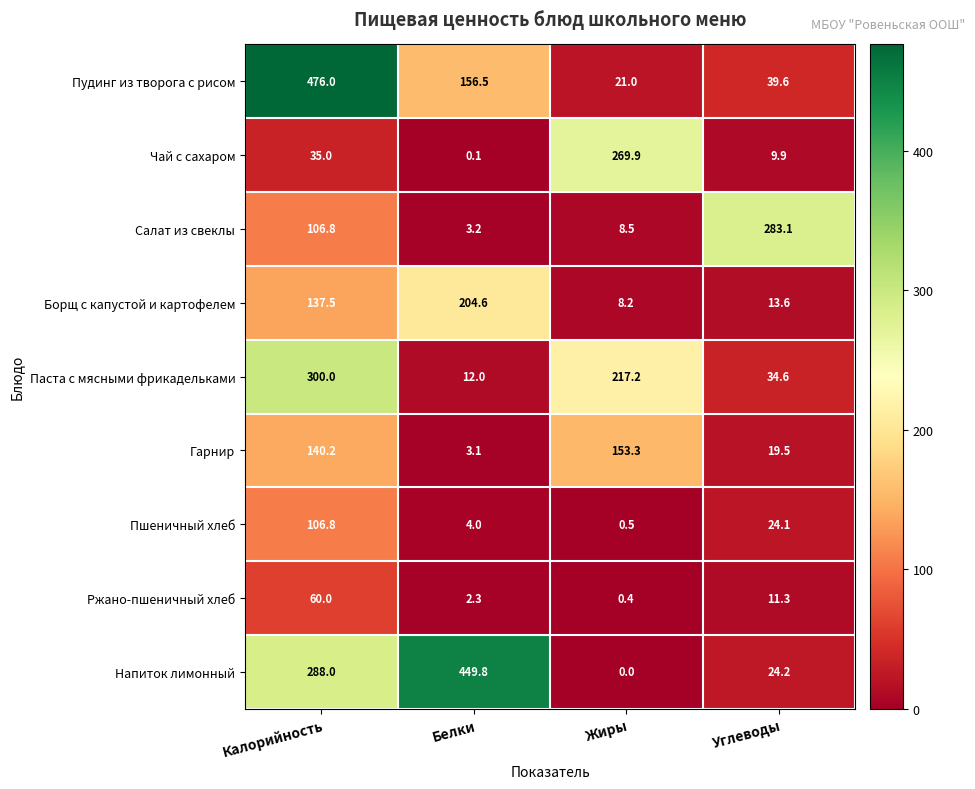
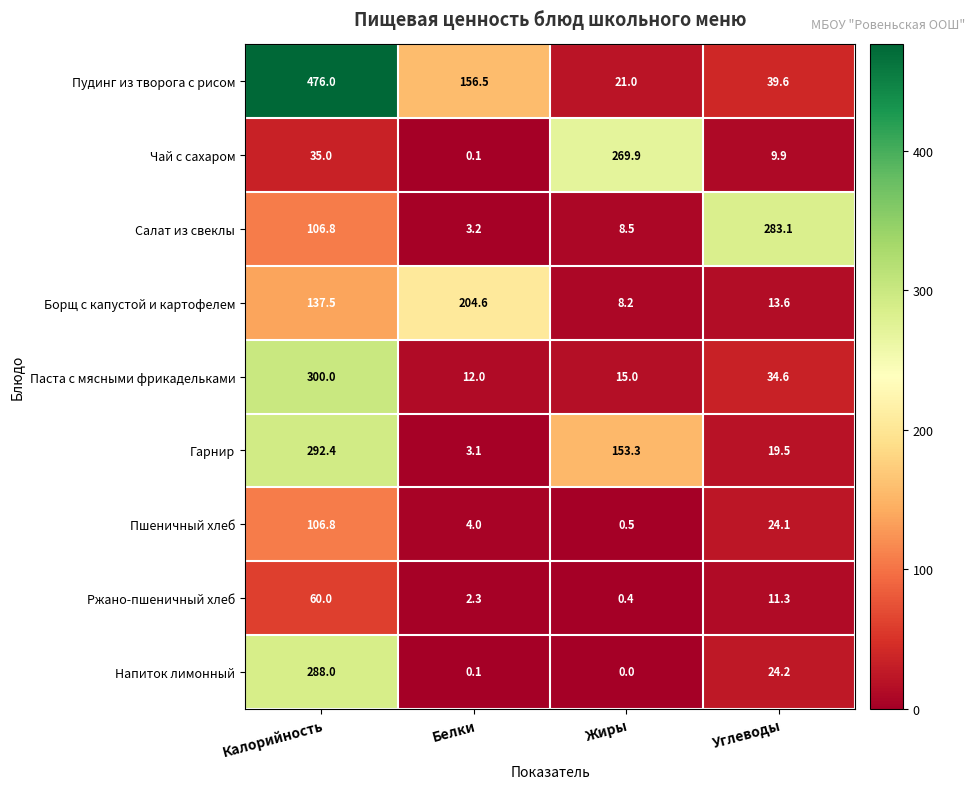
  {
    "Пудинг из творога с рисом": {
      "Калорийность": 476.0,
      "Белки": 156.5,
      "Жиры": 21.0,
      "Углеводы": 39.6
    },
    "Чай с сахаром": {
      "Калорийность": 35.0,
      "Белки": 0.1,
      "Жиры": 269.9,
      "Углеводы": 9.9
    },
    "Салат из свеклы": {
      "Калорийность": 106.8,
      "Белки": 3.2,
      "Жиры": 8.5,
      "Углеводы": 283.1
    },
    "Борщ с капустой и картофелем": {
      "Калорийность": 137.5,
      "Белки": 204.6,
      "Жиры": 8.2,
      "Углеводы": 13.6
    },
    "Паста с мясными фрикадельками": {
      "Калорийность": 300.0,
      "Белки": 12.0,
-     "Жиры": 217.2,
+     "Жиры": 15.0,
      "Углеводы": 34.6
    },
    "Гарнир": {
-     "Калорийность": 140.2,
+     "Калорийность": 292.4,
      "Белки": 3.1,
      "Жиры": 153.3,
      "Углеводы": 19.5
    },
    "Пшеничный хлеб": {
      "Калорийность": 106.8,
      "Белки": 4.0,
      "Жиры": 0.5,
      "Углеводы": 24.1
    },
    "Ржано-пшеничный хлеб": {
      "Калорийность": 60.0,
      "Белки": 2.3,
      "Жиры": 0.4,
      "Углеводы": 11.3
    },
    "Напиток лимонный": {
      "Калорийность": 288.0,
-     "Белки": 449.8,
+     "Белки": 0.1,
      "Жиры": 0.0,
      "Углеводы": 24.2
    }
  }
